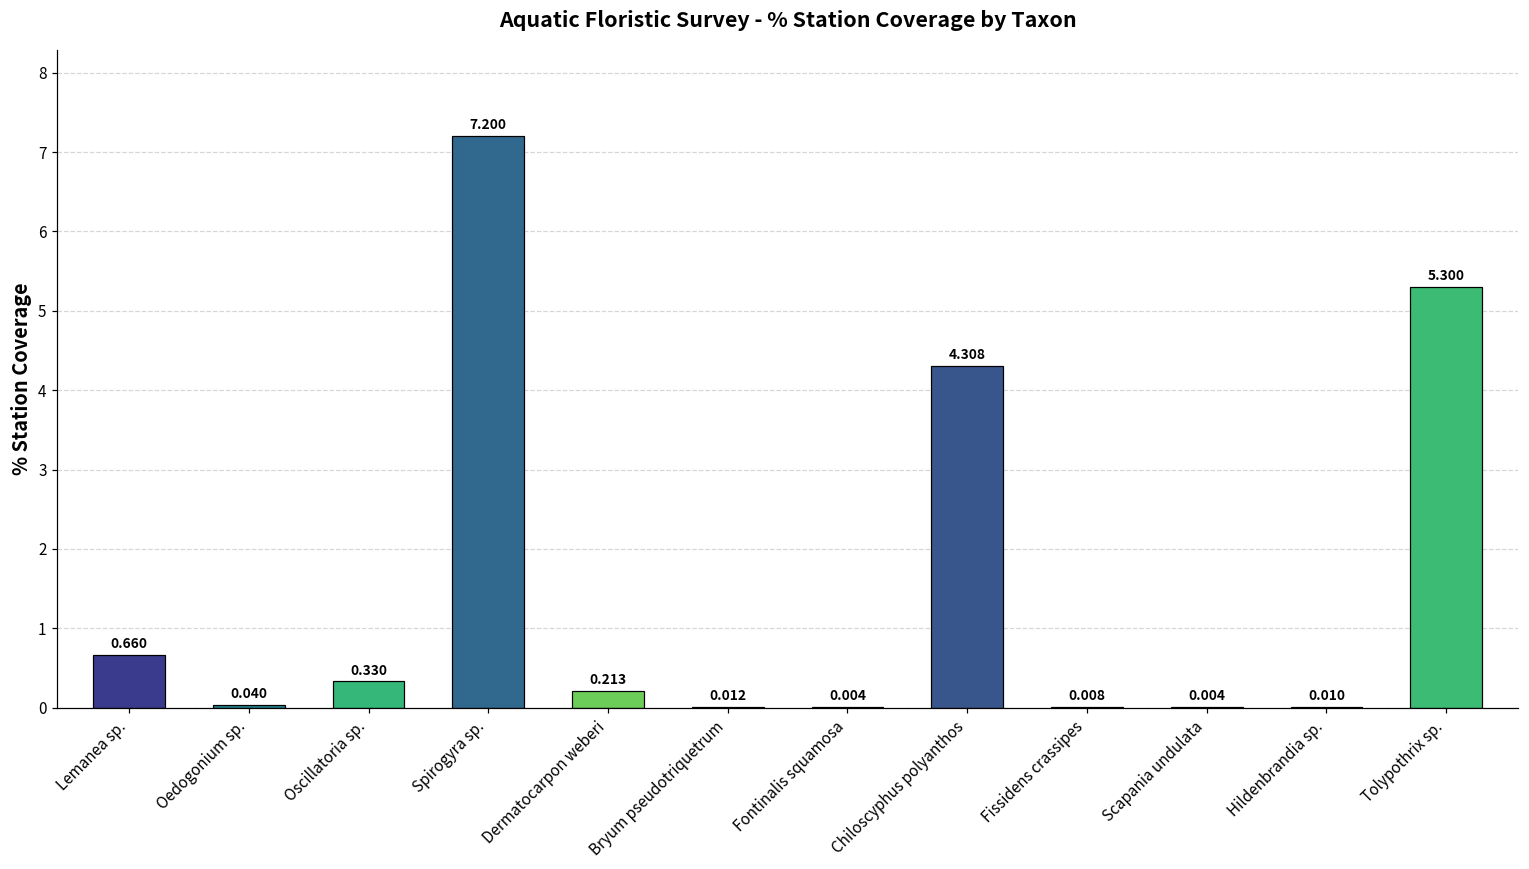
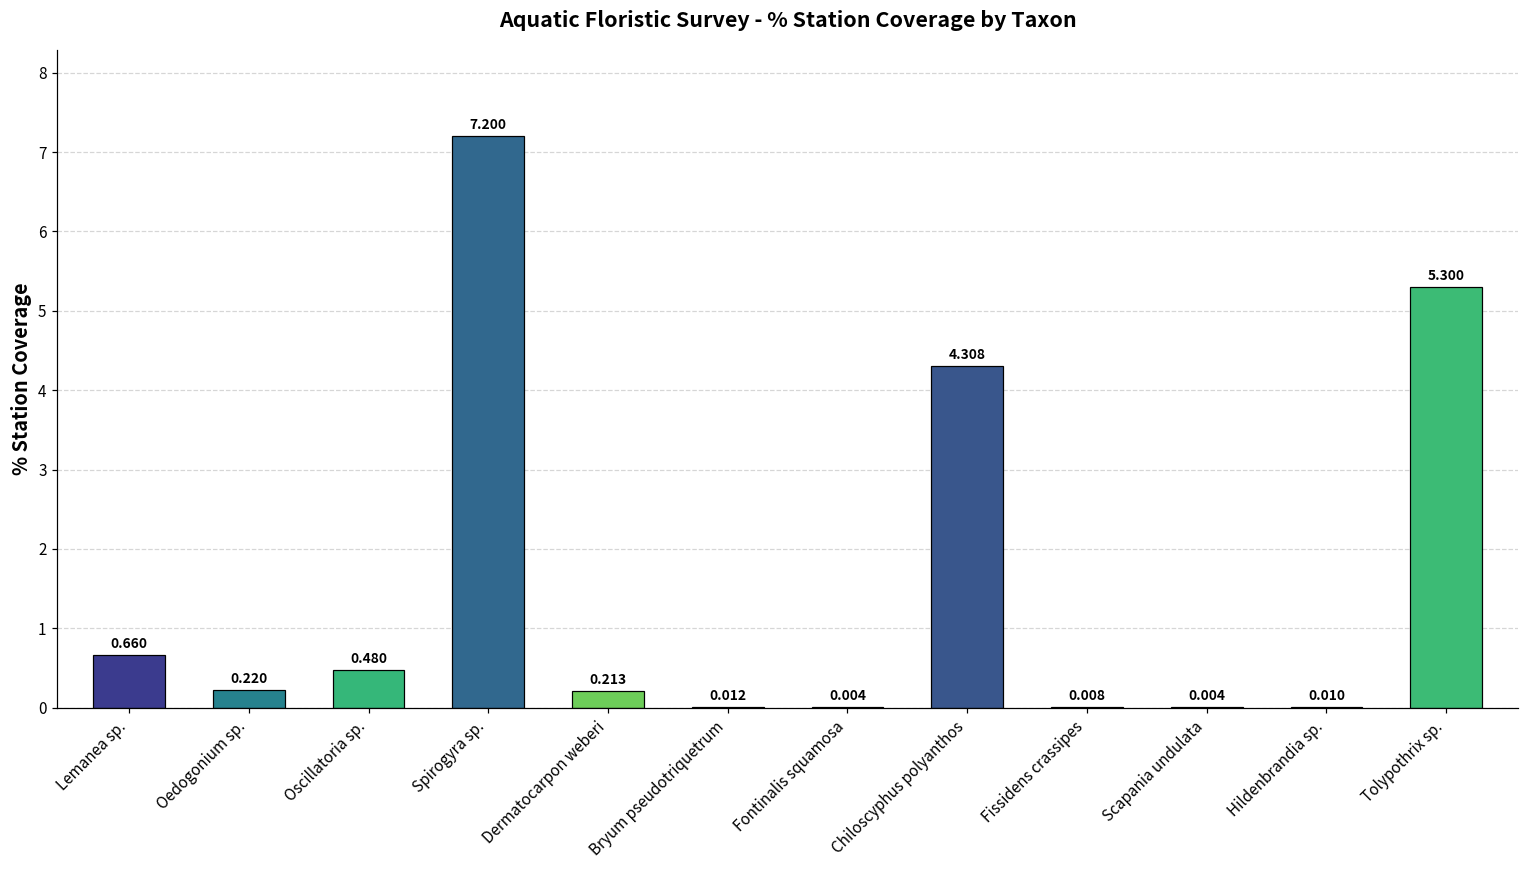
  {
    "Lemanea sp.": 0.660,
-   "Oedogonium sp.": 0.040,
-   "Oscillatoria sp.": 0.330,
+   "Oedogonium sp.": 0.220,
+   "Oscillatoria sp.": 0.480,
    "Spirogyra sp.": 7.200,
    "Dermatocarpon weberi": 0.213,
    "Bryum pseudotriquetrum": 0.012,
    "Fontinalis squamosa": 0.004,
    "Chiloscyphus polyanthos": 4.308,
    "Fissidens crassipes": 0.008,
    "Scapania undulata": 0.004,
    "Hildenbrandia sp.": 0.010,
    "Tolypothrix sp.": 5.300
  }
